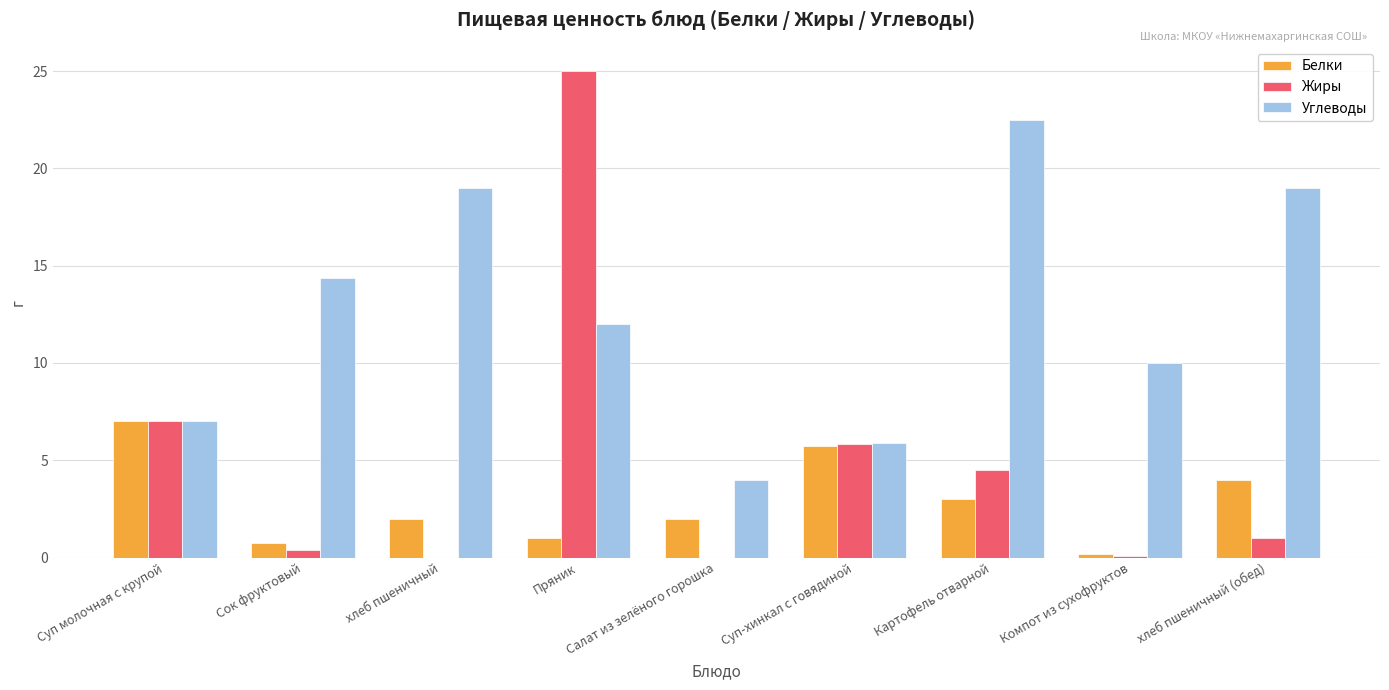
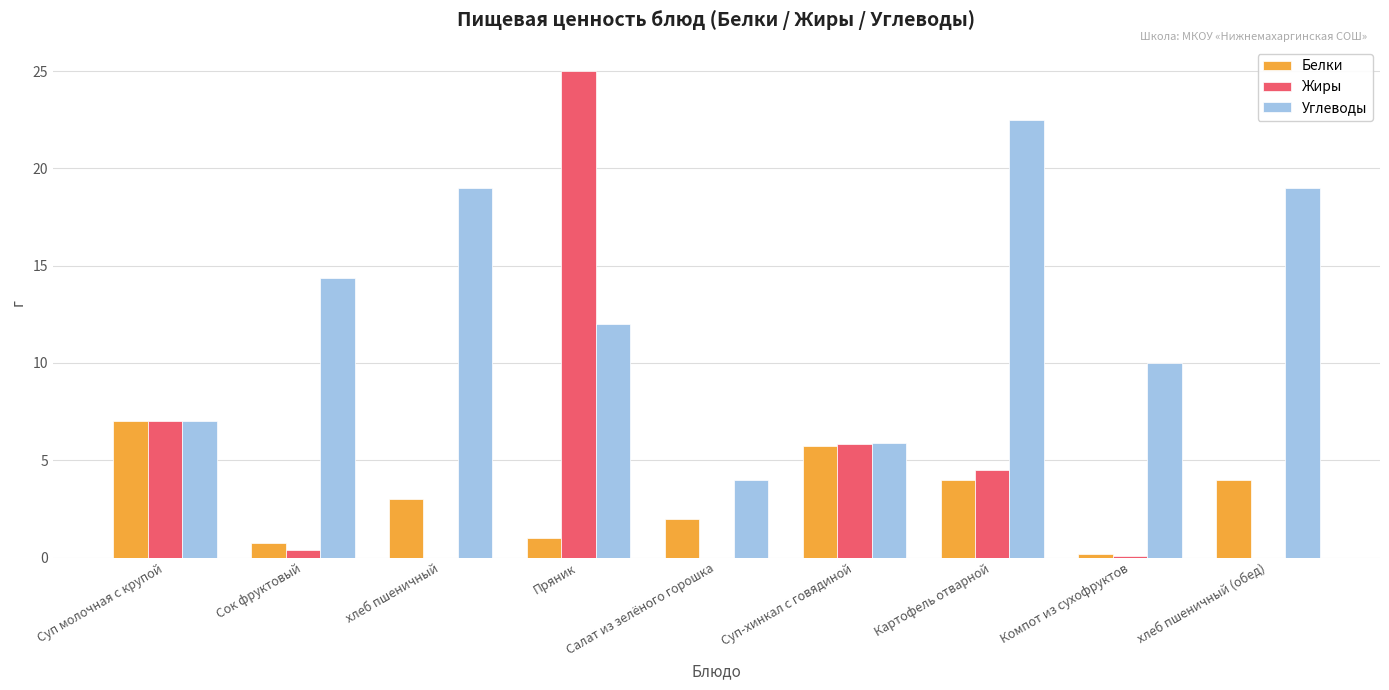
  {
    "Белки": {
      "Суп молочная с крупой": 7,
      "Сок фруктовый": 0.8,
-     "хлеб пшеничный": 2,
+     "хлеб пшеничный": 3,
      "Пряник": 1,
      "Салат из зелёного горошка": 2,
      "Суп-хинкал с говядиной": 5.7,
-     "Картофель отварной": 3,
+     "Картофель отварной": 4,
      "Компот из сухофруктов": 0.2,
      "хлеб пшеничный (обед)": 4
    },
    "Жиры": {
      "Суп молочная с крупой": 7,
      "Сок фруктовый": 0.4,
      "хлеб пшеничный": 0,
      "Пряник": 25,
      "Салат из зелёного горошка": 0,
      "Суп-хинкал с говядиной": 5.9,
      "Картофель отварной": 4.5,
-     "хлеб пшеничный (обед)": 1
+     "хлеб пшеничный (обед)": 0
    },
    "Углеводы": {
      "Суп молочная с крупой": 7,
      "Сок фруктовый": 14.4,
      "хлеб пшеничный": 19,
      "Пряник": 12,
      "Салат из зелёного горошка": 4,
      "Суп-хинкал с говядиной": 6,
      "Картофель отварной": 22.5,
      "Компот из сухофруктов": 10,
      "хлеб пшеничный (обед)": 19
    }
  }
